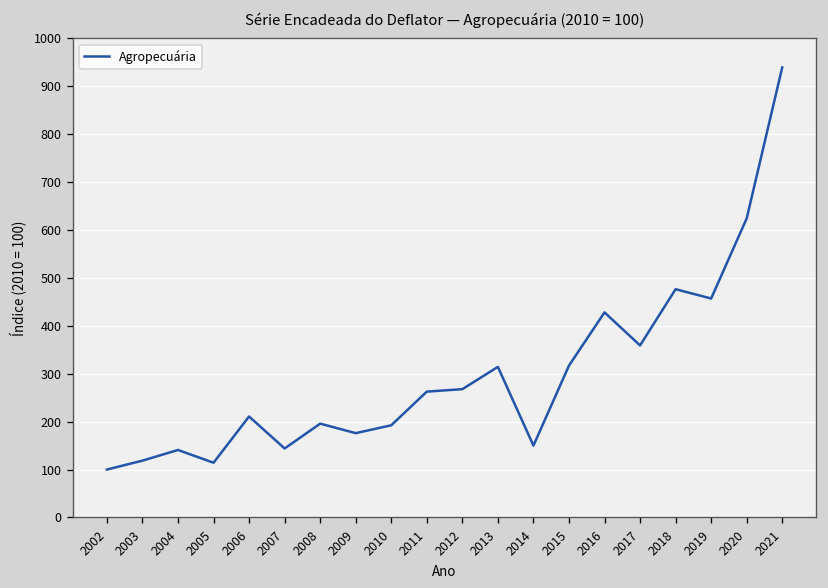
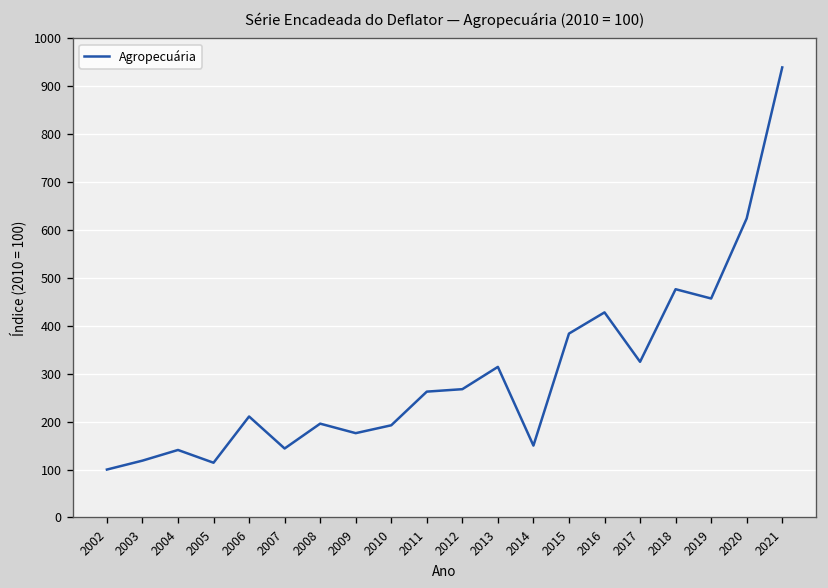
  {
    "2002": 100,
    "2003": 120,
    "2004": 140,
    "2005": 110,
    "2006": 210,
    "2007": 140,
    "2008": 200,
    "2009": 180,
    "2010": 190,
    "2011": 260,
    "2012": 270,
    "2013": 310,
    "2014": 150,
-   "2015": 320,
+   "2015": 380,
    "2016": 430,
-   "2017": 360,
+   "2017": 320,
    "2018": 480,
    "2019": 460,
    "2020": 620,
    "2021": 940
  }
